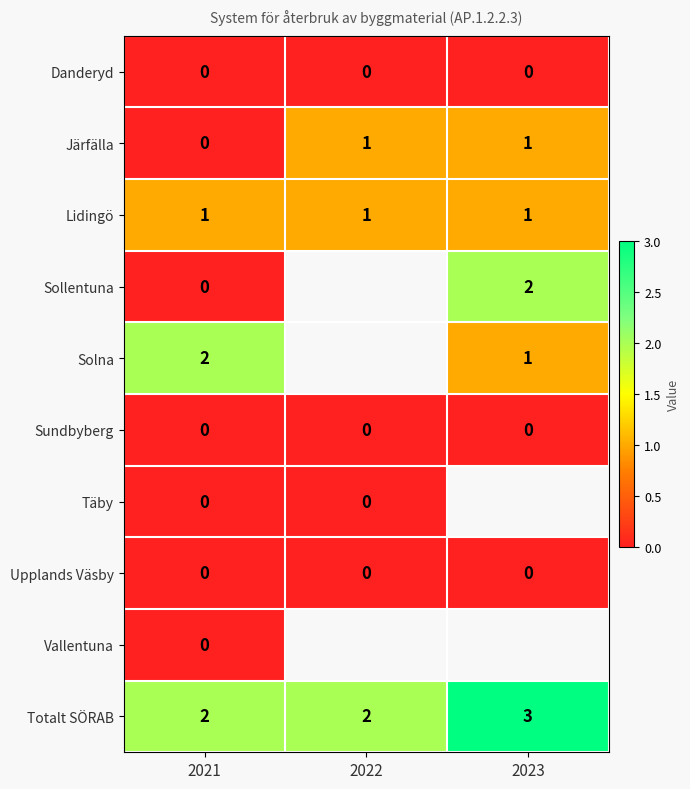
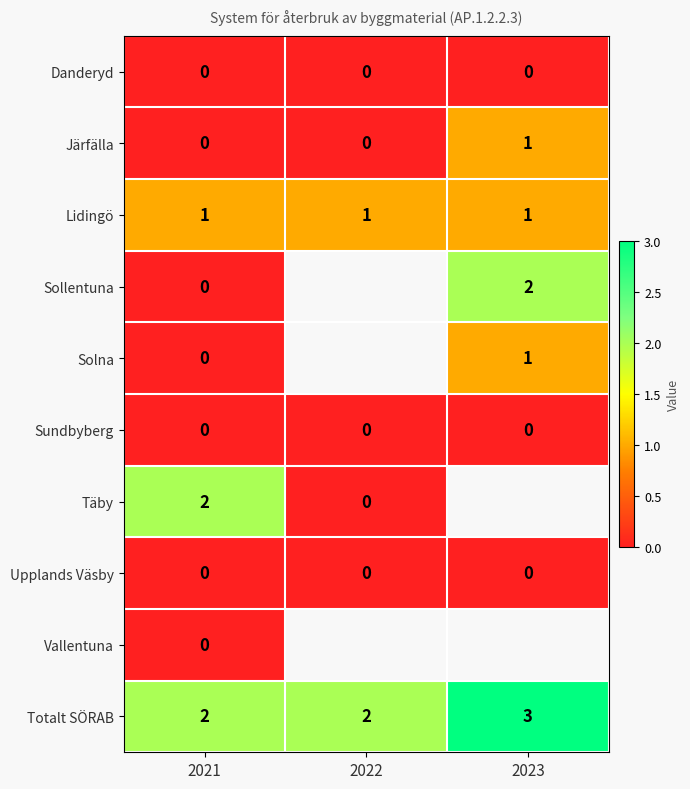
  {
    "Danderyd": {
      "2021": 0,
      "2022": 0,
      "2023": 0
    },
    "Järfälla": {
      "2021": 0,
-     "2022": 1,
+     "2022": 0,
      "2023": 1
    },
    "Lidingö": {
      "2021": 1,
      "2022": 1,
      "2023": 1
    },
    "Sollentuna": {
      "2021": 0,
      "2023": 2
    },
    "Solna": {
-     "2021": 2,
+     "2021": 0,
      "2023": 1
    },
    "Sundbyberg": {
      "2021": 0,
      "2022": 0,
      "2023": 0
    },
    "Täby": {
-     "2021": 0,
+     "2021": 2,
      "2022": 0
    },
    "Upplands Väsby": {
      "2021": 0,
      "2022": 0,
      "2023": 0
    },
    "Vallentuna": {
      "2021": 0
    },
    "Totalt SÖRAB": {
      "2021": 2,
      "2022": 2,
      "2023": 3
    }
  }
